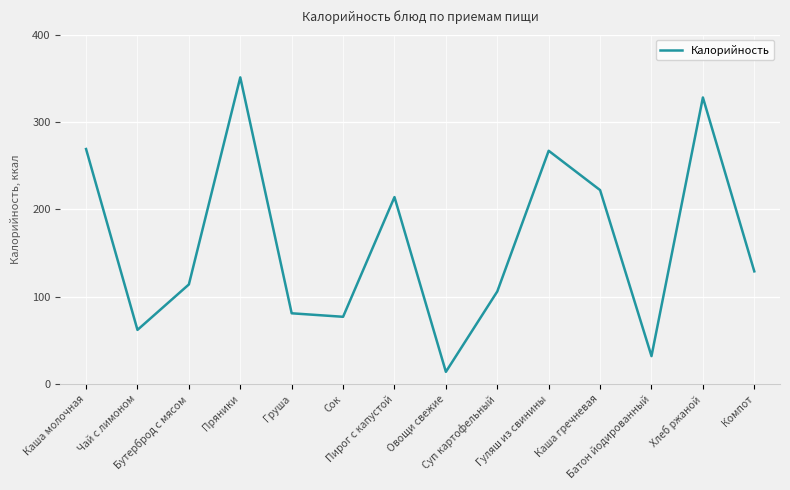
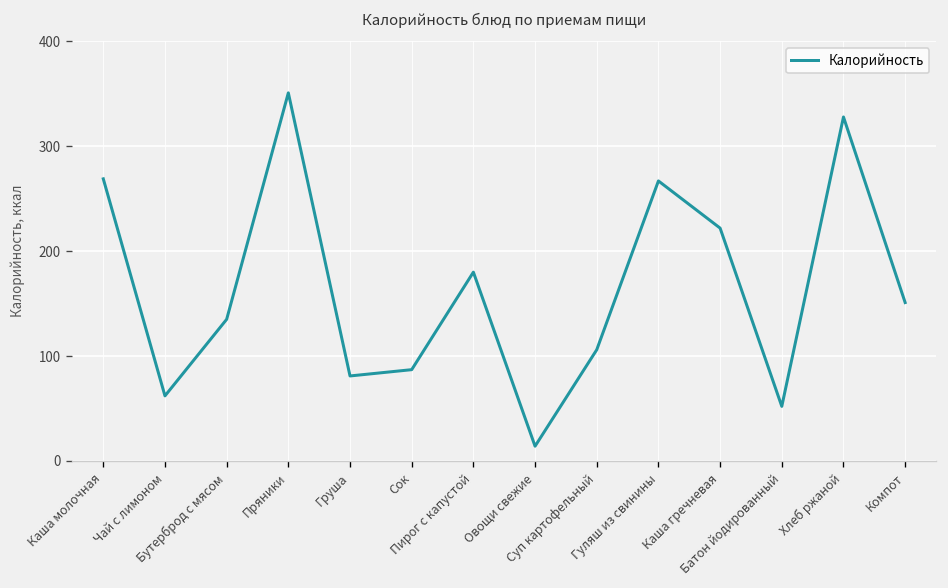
  {
    "Каша молочная": 270,
    "Чай с лимоном": 60,
-   "Бутерброд с мясом": 110,
+   "Бутерброд с мясом": 140,
    "Пряники": 350,
    "Груша": 80,
-   "Сок": 80,
-   "Пирог с капустой": 210,
+   "Сок": 90,
+   "Пирог с капустой": 180,
    "Овощи свежие": 10,
    "Суп картофельный": 110,
    "Гуляш из свинины": 270,
    "Каша гречневая": 220,
-   "Батон йодированный": 30,
+   "Батон йодированный": 50,
    "Хлеб ржаной": 330,
-   "Компот": 130
+   "Компот": 150
  }
